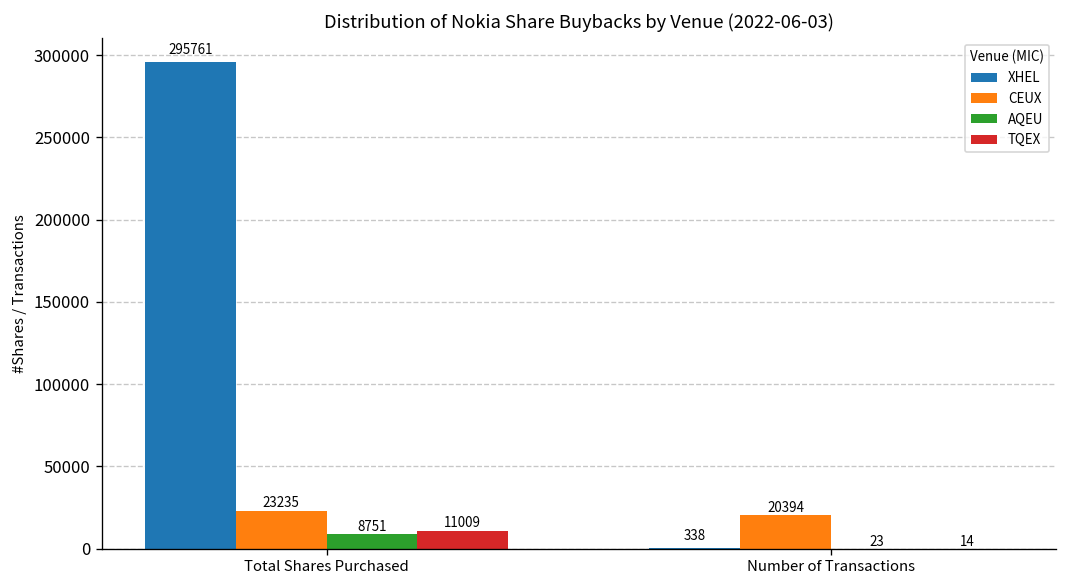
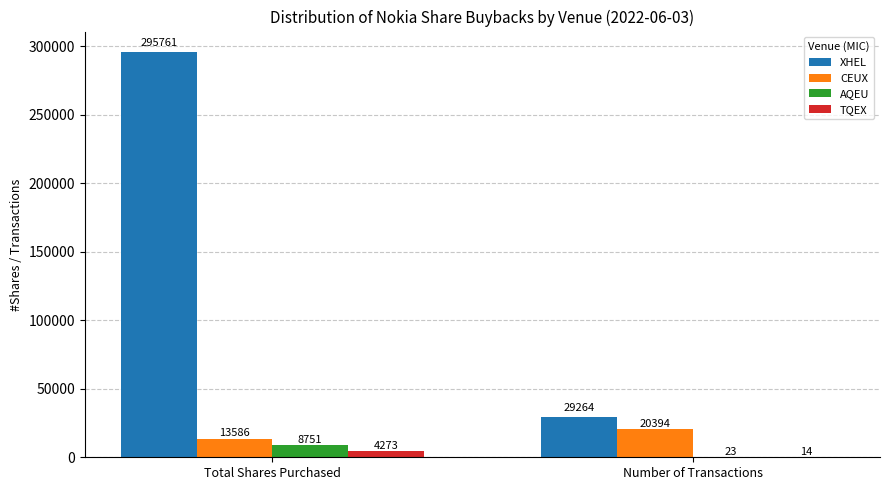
  {
    "XHEL": {
      "Total Shares Purchased": 295761,
-     "Number of Transactions": 338
+     "Number of Transactions": 29264
    },
    "CEUX": {
-     "Total Shares Purchased": 23235,
+     "Total Shares Purchased": 13586,
      "Number of Transactions": 20394
    },
    "AQEU": {
      "Total Shares Purchased": 8751,
      "Number of Transactions": 23
    },
    "TQEX": {
-     "Total Shares Purchased": 11009,
+     "Total Shares Purchased": 4273,
      "Number of Transactions": 14
    }
  }
